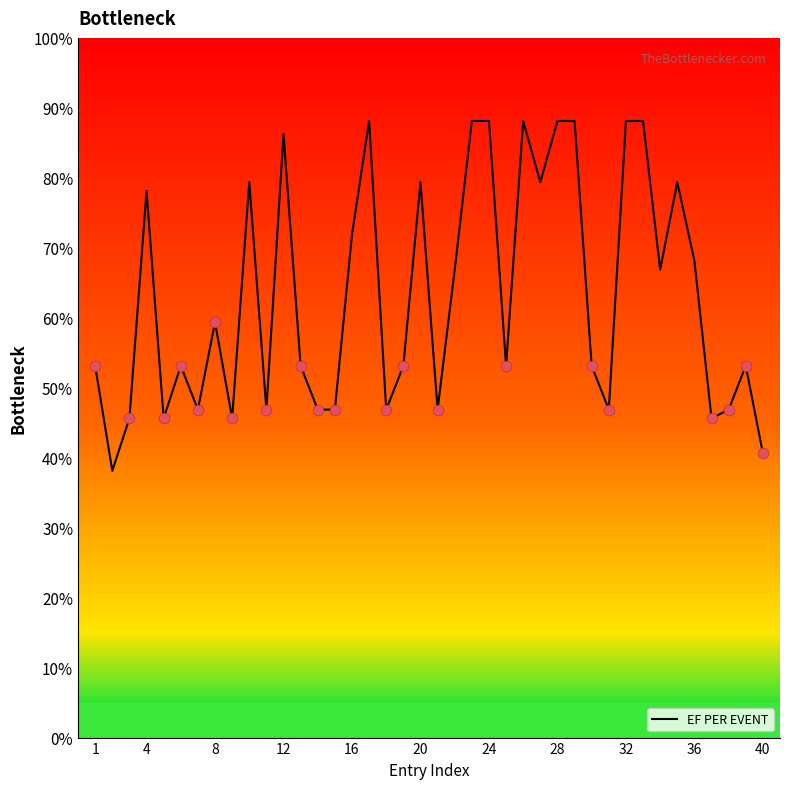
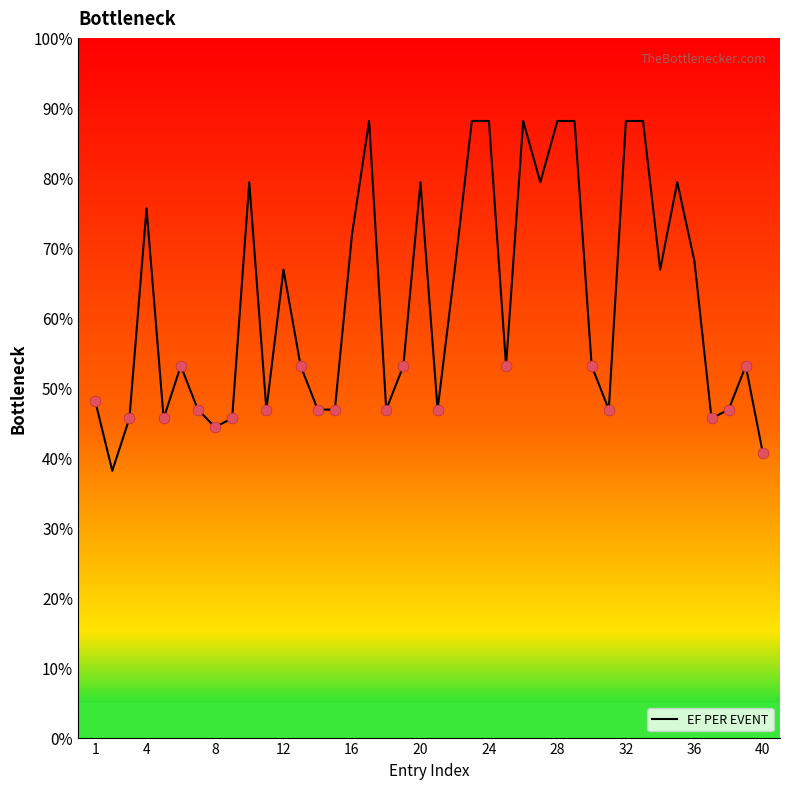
  {
    "EF PER EVENT": {
-     "1": "53%",
-     "4": "78%",
-     "8": "59%",
-     "12": "86%",
+     "1": "48%",
+     "4": "76%",
+     "8": "44%",
+     "12": "67%",
      "16": "72%",
      "20": "79%",
      "24": "88%",
      "28": "88%",
      "32": "88%",
      "36": "68%"
    }
  }
